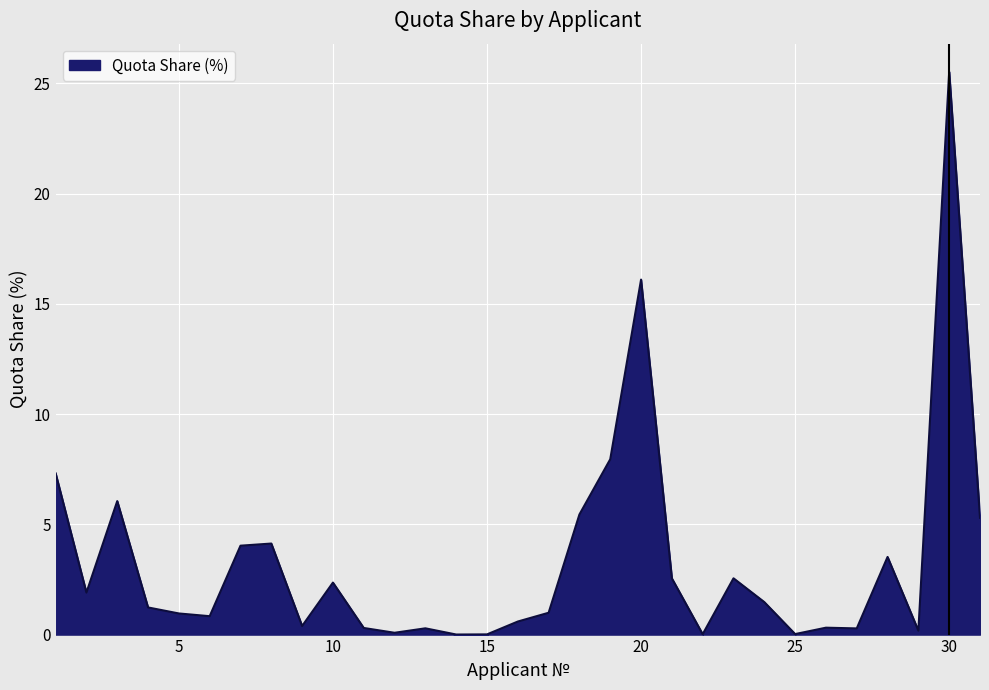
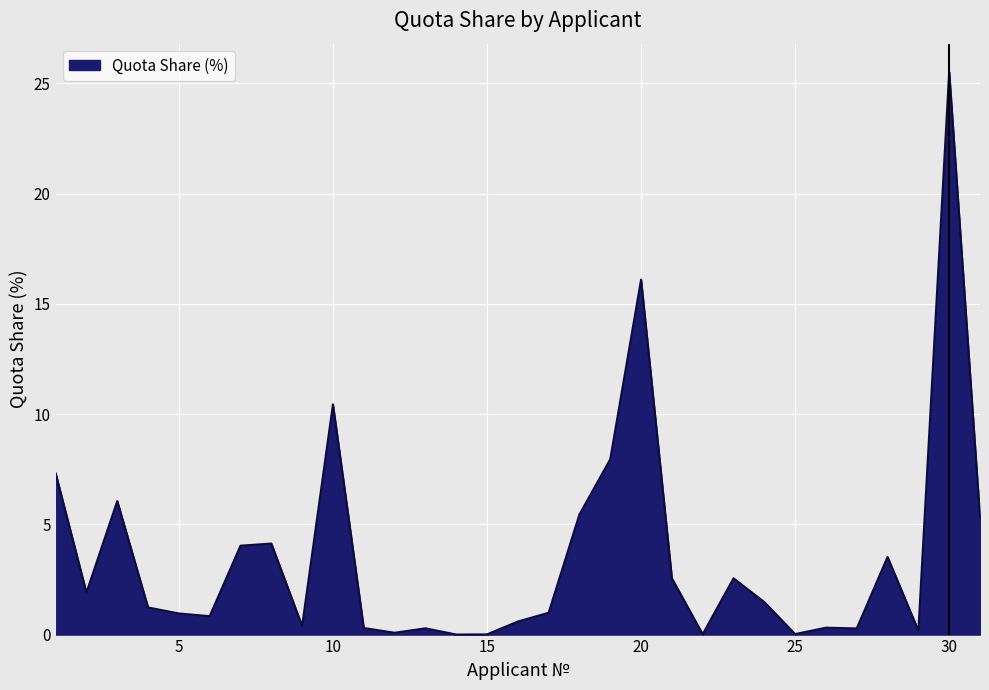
  {
    "5": 1.0,
-   "10": 2.4,
+   "10": 10.4,
    "15": 0.0,
    "20": 16.1,
    "25": 0.0,
    "30": 25.5
  }
